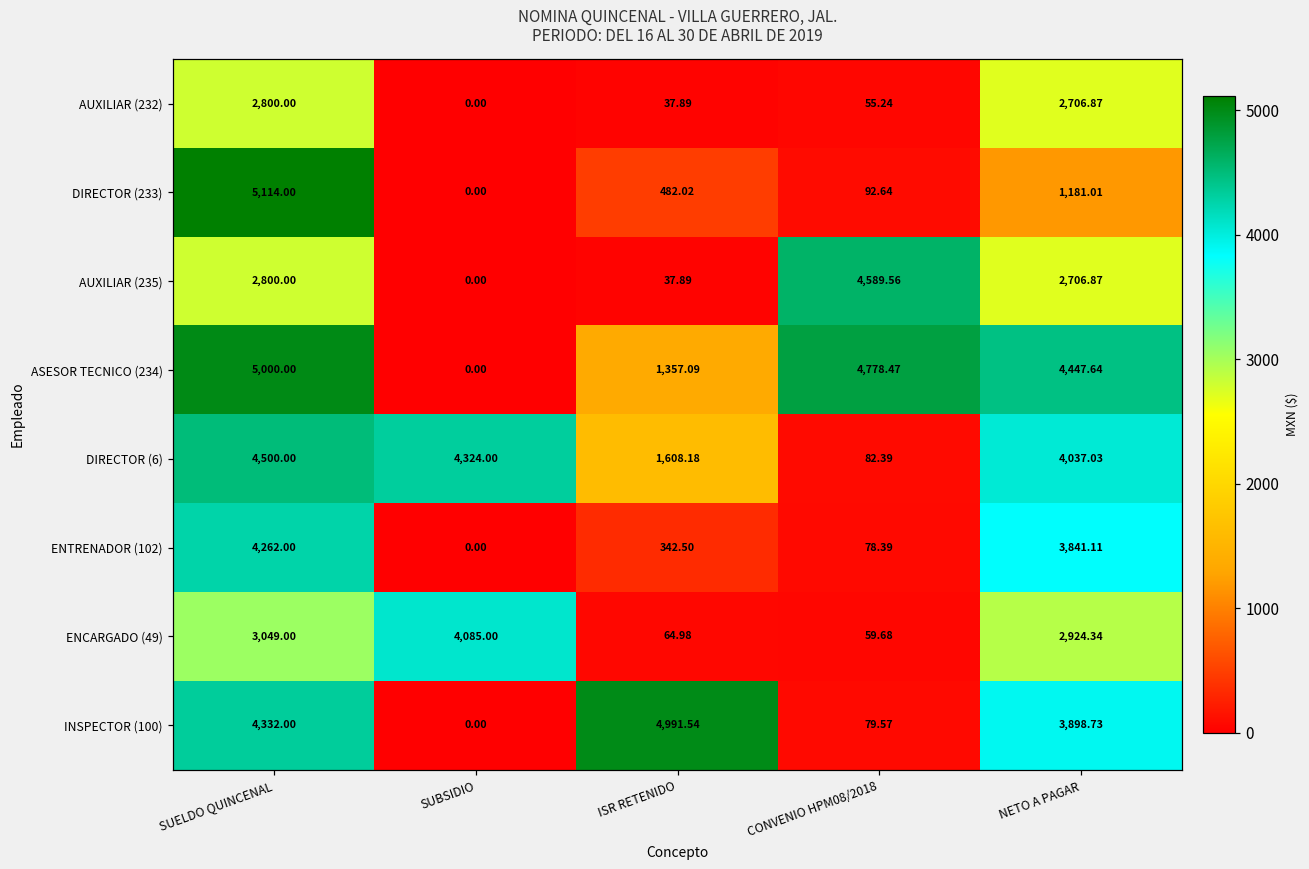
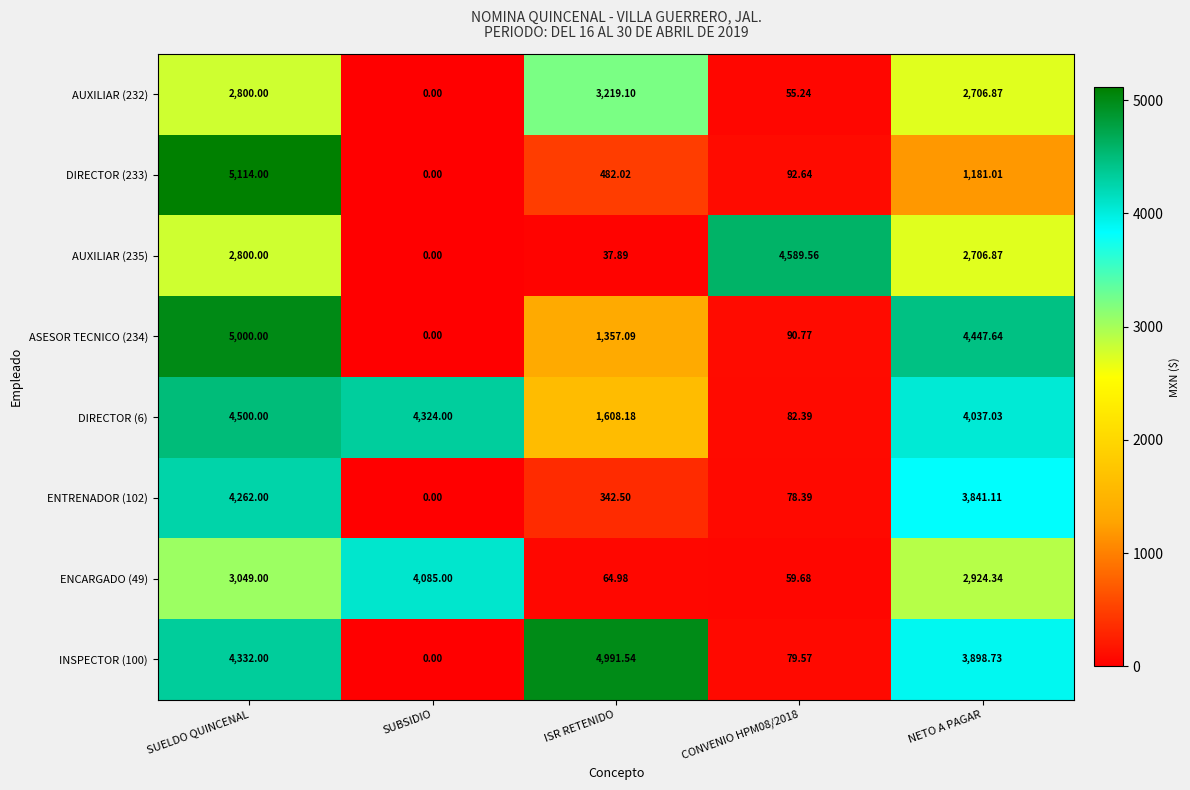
  {
    "AUXILIAR (232)": {
      "SUELDO QUINCENAL": "2,800.00",
      "SUBSIDIO": "0.00",
-     "ISR RETENIDO": "37.89",
+     "ISR RETENIDO": "3,219.10",
      "CONVENIO HPM08/2018": "55.24",
      "NETO A PAGAR": "2,706.87"
    },
    "DIRECTOR (233)": {
      "SUELDO QUINCENAL": "5,114.00",
      "SUBSIDIO": "0.00",
      "ISR RETENIDO": "482.02",
      "CONVENIO HPM08/2018": "92.64",
      "NETO A PAGAR": "1,181.01"
    },
    "AUXILIAR (235)": {
      "SUELDO QUINCENAL": "2,800.00",
      "SUBSIDIO": "0.00",
      "ISR RETENIDO": "37.89",
      "CONVENIO HPM08/2018": "4,589.56",
      "NETO A PAGAR": "2,706.87"
    },
    "ASESOR TECNICO (234)": {
      "SUELDO QUINCENAL": "5,000.00",
      "SUBSIDIO": "0.00",
      "ISR RETENIDO": "1,357.09",
-     "CONVENIO HPM08/2018": "4,778.47",
+     "CONVENIO HPM08/2018": "90.77",
      "NETO A PAGAR": "4,447.64"
    },
    "DIRECTOR (6)": {
      "SUELDO QUINCENAL": "4,500.00",
      "SUBSIDIO": "4,324.00",
      "ISR RETENIDO": "1,608.18",
      "CONVENIO HPM08/2018": "82.39",
      "NETO A PAGAR": "4,037.03"
    },
    "ENTRENADOR (102)": {
      "SUELDO QUINCENAL": "4,262.00",
      "SUBSIDIO": "0.00",
      "ISR RETENIDO": "342.50",
      "CONVENIO HPM08/2018": "78.39",
      "NETO A PAGAR": "3,841.11"
    },
    "ENCARGADO (49)": {
      "SUELDO QUINCENAL": "3,049.00",
      "SUBSIDIO": "4,085.00",
      "ISR RETENIDO": "64.98",
      "CONVENIO HPM08/2018": "59.68",
      "NETO A PAGAR": "2,924.34"
    },
    "INSPECTOR (100)": {
      "SUELDO QUINCENAL": "4,332.00",
      "SUBSIDIO": "0.00",
      "ISR RETENIDO": "4,991.54",
      "CONVENIO HPM08/2018": "79.57",
      "NETO A PAGAR": "3,898.73"
    }
  }
